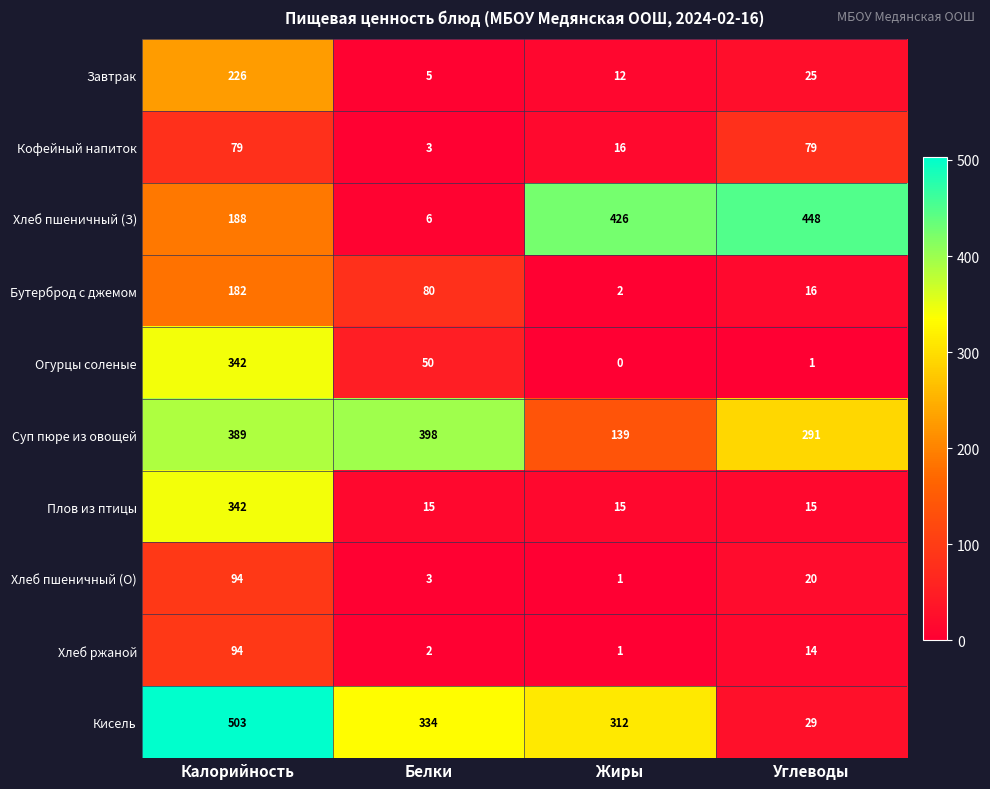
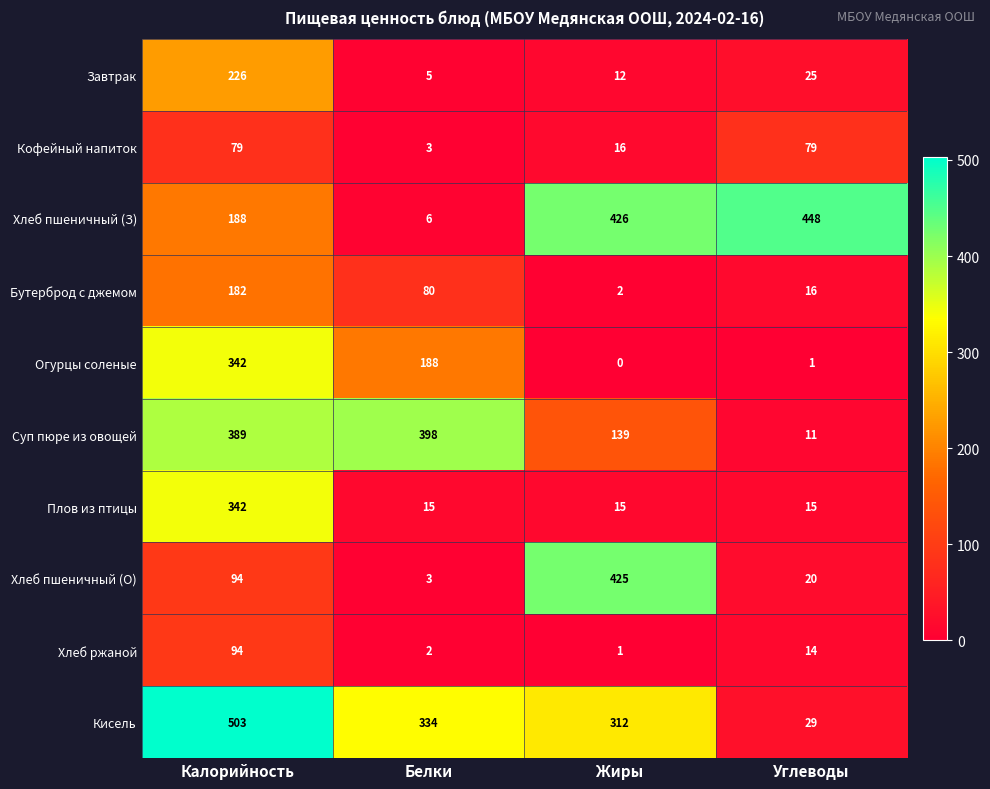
  {
    "Завтрак": {
      "Калорийность": 226,
      "Белки": 5,
      "Жиры": 12,
      "Углеводы": 25
    },
    "Кофейный напиток": {
      "Калорийность": 79,
      "Белки": 3,
      "Жиры": 16,
      "Углеводы": 79
    },
    "Хлеб пшеничный (З)": {
      "Калорийность": 188,
      "Белки": 6,
      "Жиры": 426,
      "Углеводы": 448
    },
    "Бутерброд с джемом": {
      "Калорийность": 182,
      "Белки": 80,
      "Жиры": 2,
      "Углеводы": 16
    },
    "Огурцы соленые": {
      "Калорийность": 342,
-     "Белки": 50,
+     "Белки": 188,
      "Жиры": 0,
      "Углеводы": 1
    },
    "Суп пюре из овощей": {
      "Калорийность": 389,
      "Белки": 398,
      "Жиры": 139,
-     "Углеводы": 291
+     "Углеводы": 11
    },
    "Плов из птицы": {
      "Калорийность": 342,
      "Белки": 15,
      "Жиры": 15,
      "Углеводы": 15
    },
    "Хлеб пшеничный (О)": {
      "Калорийность": 94,
      "Белки": 3,
-     "Жиры": 1,
+     "Жиры": 425,
      "Углеводы": 20
    },
    "Хлеб ржаной": {
      "Калорийность": 94,
      "Белки": 2,
      "Жиры": 1,
      "Углеводы": 14
    },
    "Кисель": {
      "Калорийность": 503,
      "Белки": 334,
      "Жиры": 312,
      "Углеводы": 29
    }
  }
